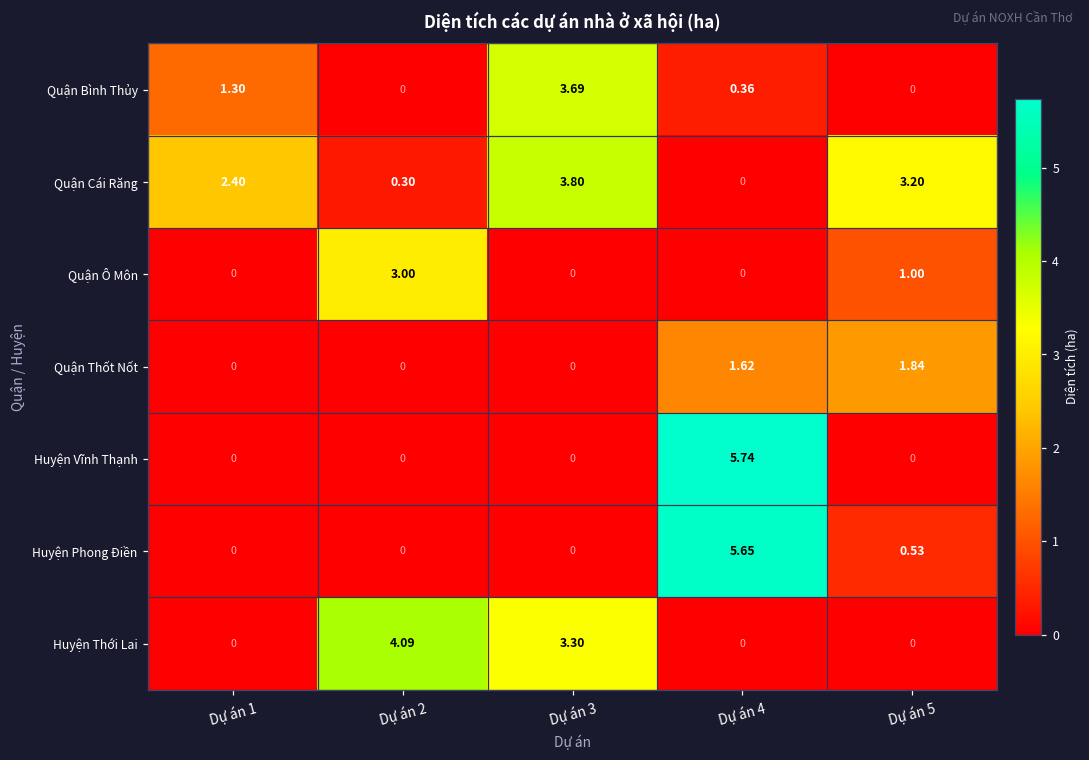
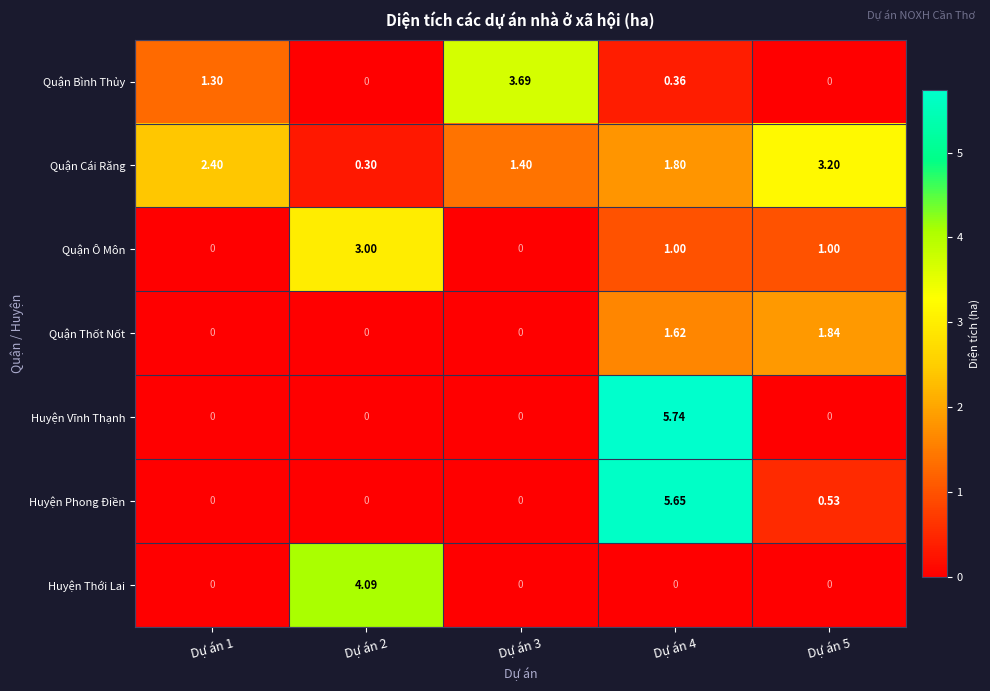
  {
    "Quận Bình Thủy": {
      "Dự án 1": 1.30,
      "Dự án 2": 0,
      "Dự án 3": 3.69,
      "Dự án 4": 0.36,
      "Dự án 5": 0
    },
    "Quận Cái Răng": {
      "Dự án 1": 2.40,
      "Dự án 2": 0.30,
-     "Dự án 3": 3.80,
-     "Dự án 4": 0,
+     "Dự án 3": 1.40,
+     "Dự án 4": 1.80,
      "Dự án 5": 3.20
    },
    "Quận Ô Môn": {
      "Dự án 1": 0,
      "Dự án 2": 3.00,
      "Dự án 3": 0,
-     "Dự án 4": 0,
+     "Dự án 4": 1.00,
      "Dự án 5": 1.00
    },
    "Quận Thốt Nốt": {
      "Dự án 1": 0,
      "Dự án 2": 0,
      "Dự án 3": 0,
      "Dự án 4": 1.62,
      "Dự án 5": 1.84
    },
    "Huyện Vĩnh Thạnh": {
      "Dự án 1": 0,
      "Dự án 2": 0,
      "Dự án 3": 0,
      "Dự án 4": 5.74,
      "Dự án 5": 0
    },
    "Huyện Phong Điền": {
      "Dự án 1": 0,
      "Dự án 2": 0,
      "Dự án 3": 0,
      "Dự án 4": 5.65,
      "Dự án 5": 0.53
    },
    "Huyện Thới Lai": {
      "Dự án 1": 0,
      "Dự án 2": 4.09,
-     "Dự án 3": 3.30,
+     "Dự án 3": 0,
      "Dự án 4": 0,
      "Dự án 5": 0
    }
  }
